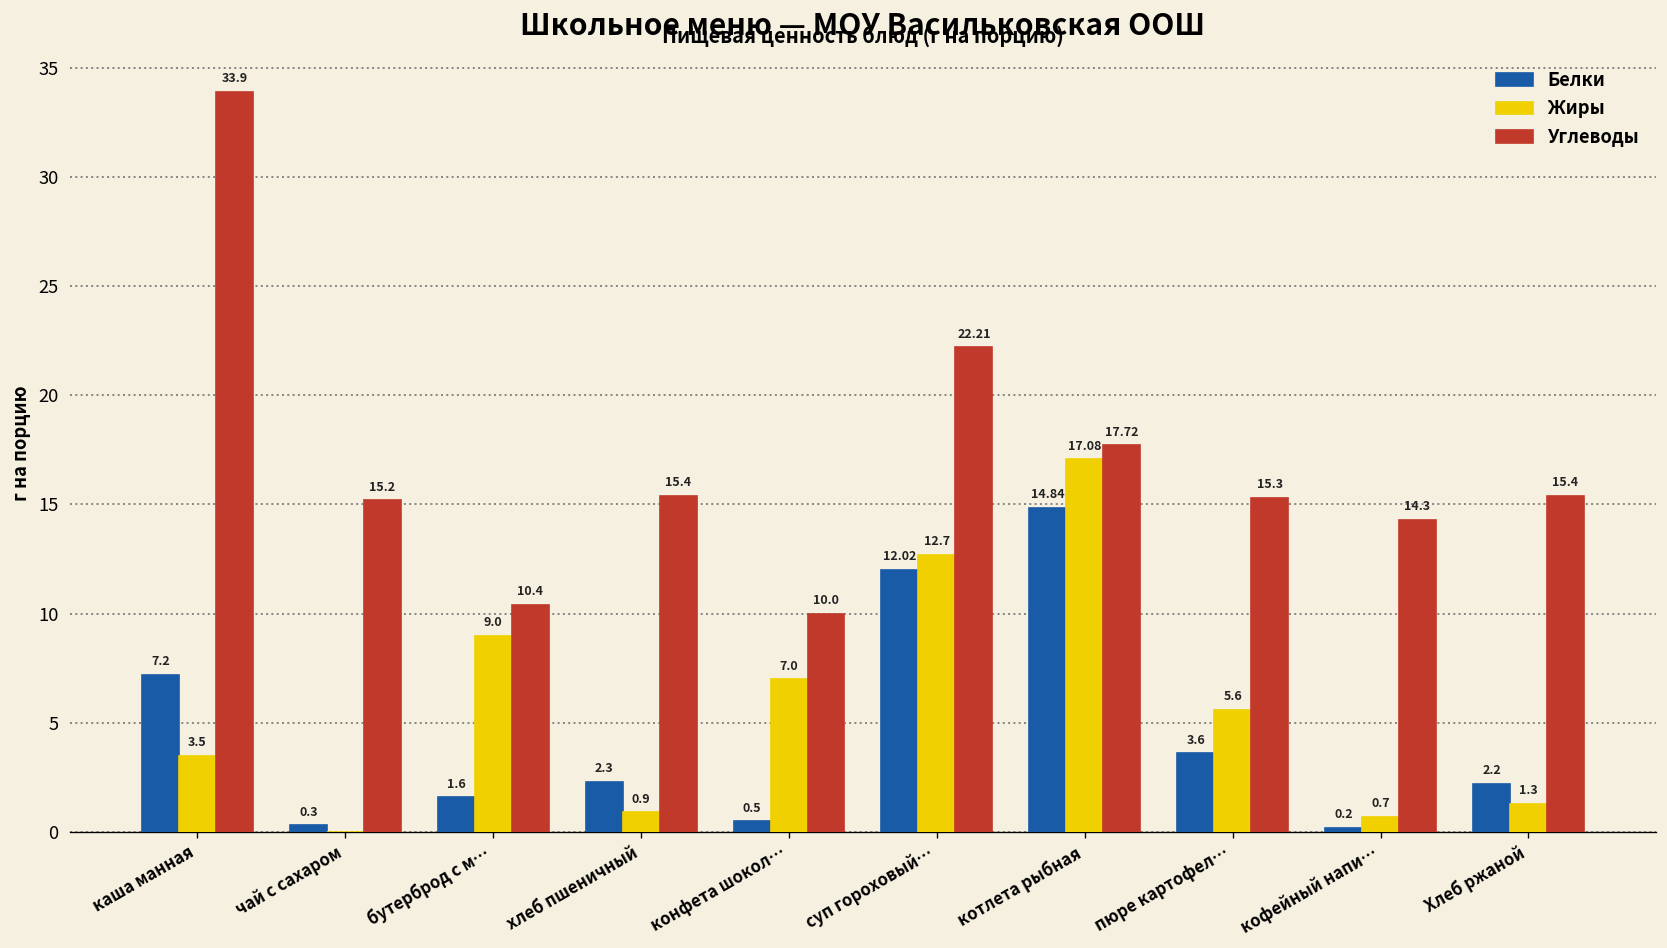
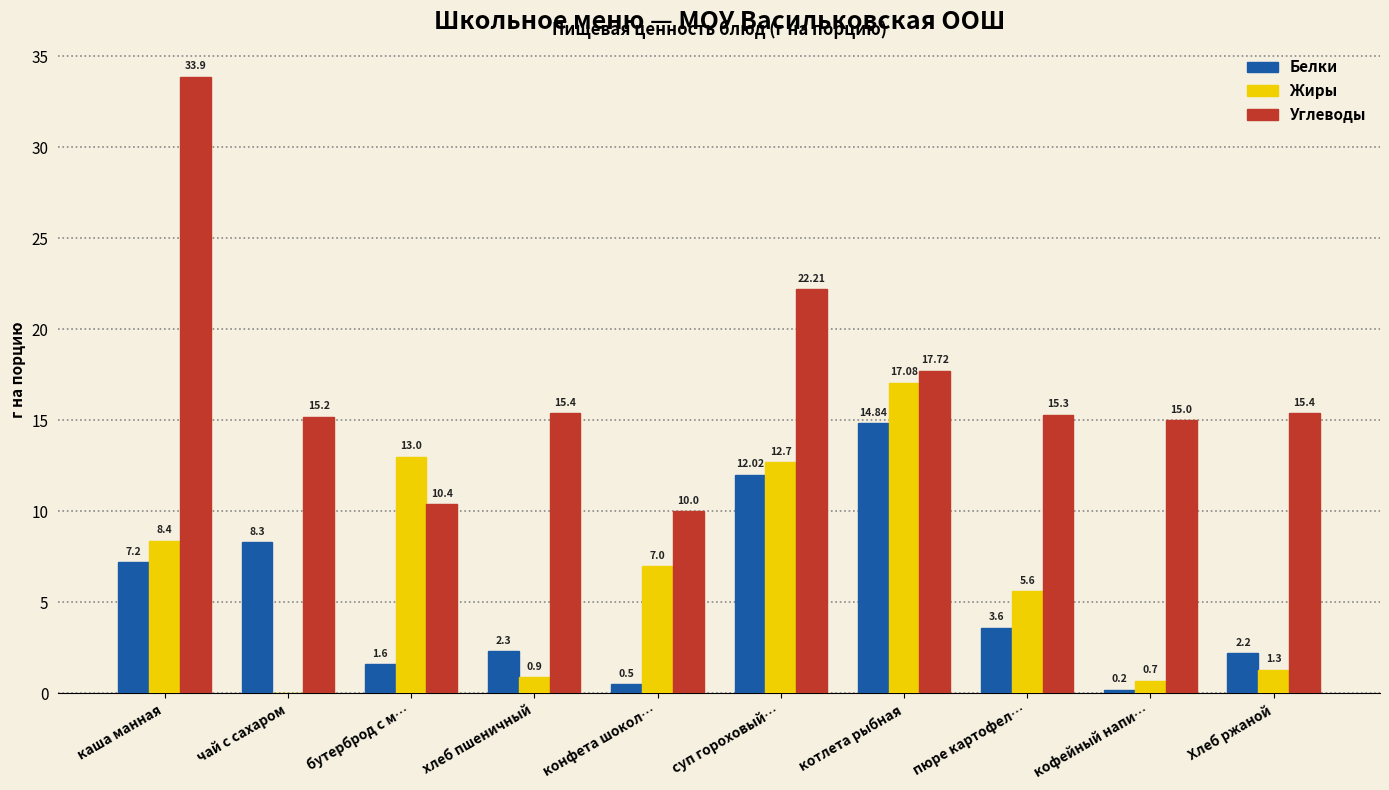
  {
    "Белки": {
      "каша манная": 7.2,
-     "чай с сахаром": 0.3,
+     "чай с сахаром": 8.3,
      "бутерброд с м…": 1.6,
      "хлеб пшеничный": 2.3,
      "конфета шокол…": 0.5,
      "суп гороховый…": 12.02,
      "котлета рыбная": 14.84,
      "пюре картофел…": 3.6,
      "кофейный напи…": 0.2,
      "Хлеб ржаной": 2.2
    },
    "Жиры": {
-     "каша манная": 3.5,
-     "бутерброд с м…": 9.0,
+     "каша манная": 8.4,
+     "бутерброд с м…": 13.0,
      "хлеб пшеничный": 0.9,
      "конфета шокол…": 7.0,
      "суп гороховый…": 12.7,
      "котлета рыбная": 17.08,
      "пюре картофел…": 5.6,
      "кофейный напи…": 0.7,
      "Хлеб ржаной": 1.3
    },
    "Углеводы": {
      "каша манная": 33.9,
      "чай с сахаром": 15.2,
      "бутерброд с м…": 10.4,
      "хлеб пшеничный": 15.4,
      "конфета шокол…": 10.0,
      "суп гороховый…": 22.21,
      "котлета рыбная": 17.72,
      "пюре картофел…": 15.3,
-     "кофейный напи…": 14.3,
+     "кофейный напи…": 15.0,
      "Хлеб ржаной": 15.4
    }
  }
